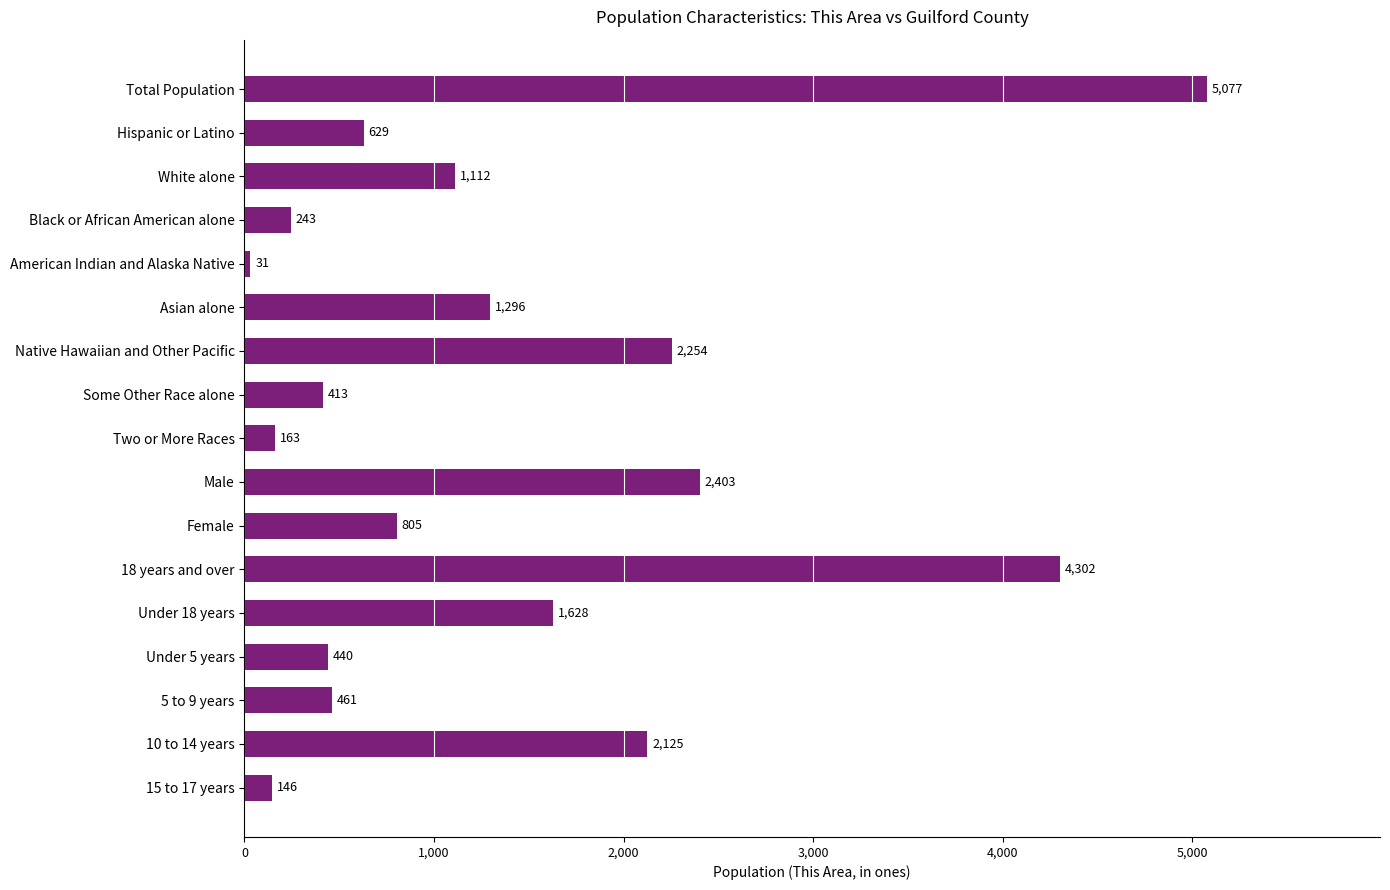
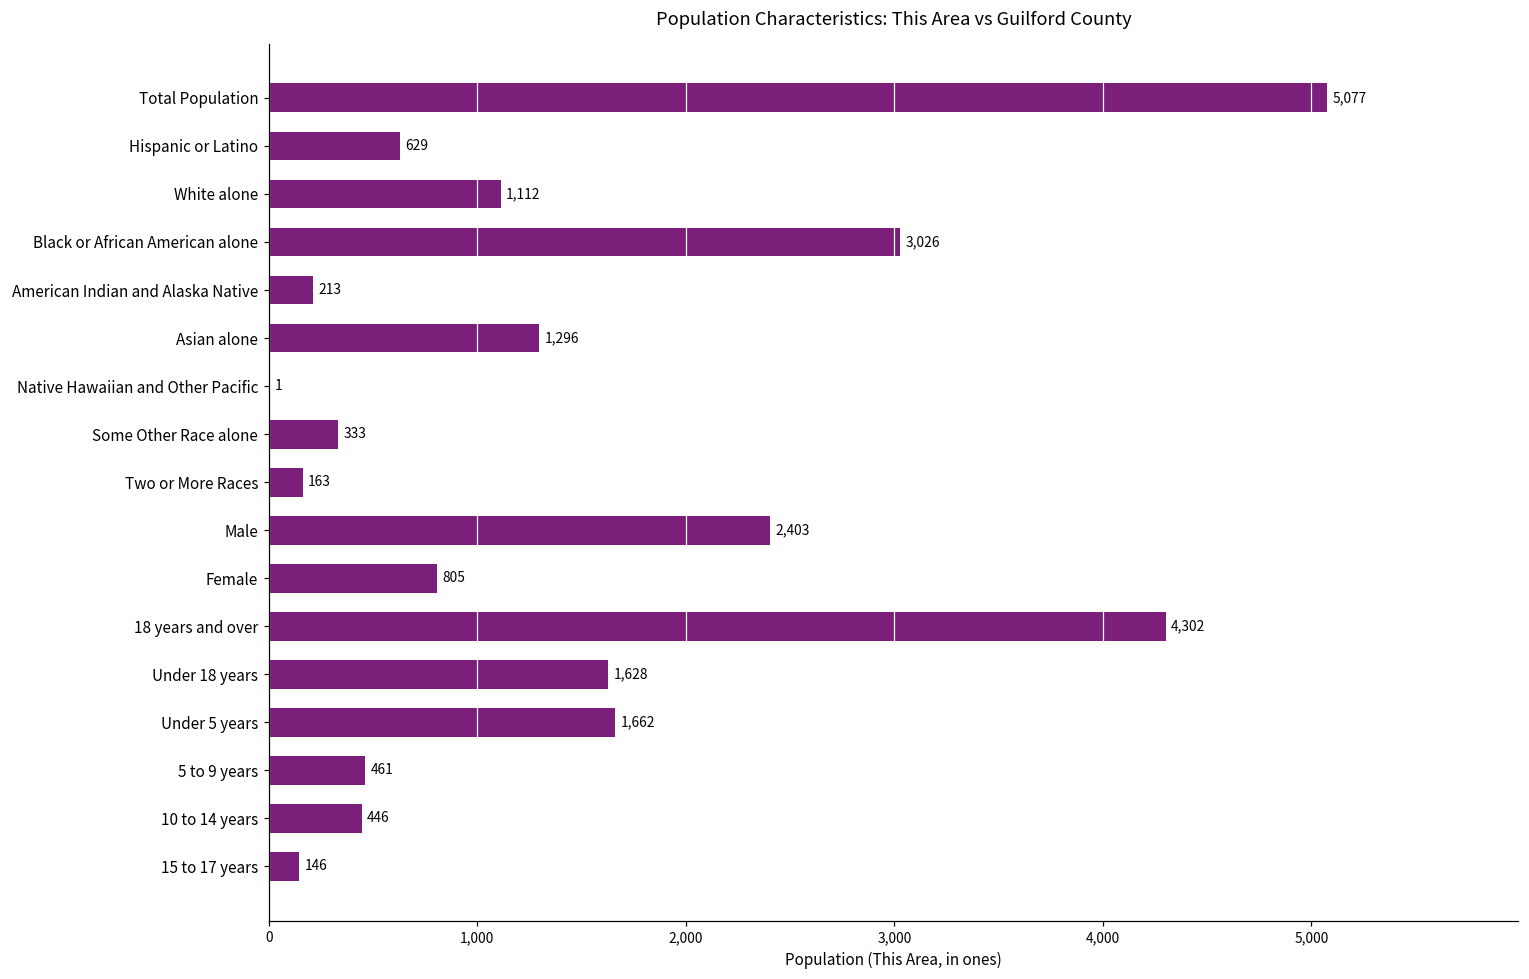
  {
    "Total Population": "5,077",
    "Hispanic or Latino": "629",
    "White alone": "1,112",
-   "Black or African American alone": "243",
-   "American Indian and Alaska Native": "31",
+   "Black or African American alone": "3,026",
+   "American Indian and Alaska Native": "213",
    "Asian alone": "1,296",
-   "Native Hawaiian and Other Pacific": "2,254",
-   "Some Other Race alone": "413",
+   "Native Hawaiian and Other Pacific": "1",
+   "Some Other Race alone": "333",
    "Two or More Races": "163",
    "Male": "2,403",
    "Female": "805",
    "18 years and over": "4,302",
    "Under 18 years": "1,628",
-   "Under 5 years": "440",
+   "Under 5 years": "1,662",
    "5 to 9 years": "461",
-   "10 to 14 years": "2,125",
+   "10 to 14 years": "446",
    "15 to 17 years": "146"
  }
